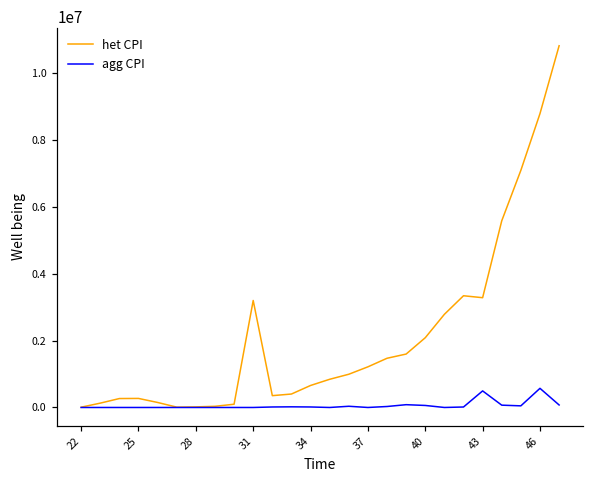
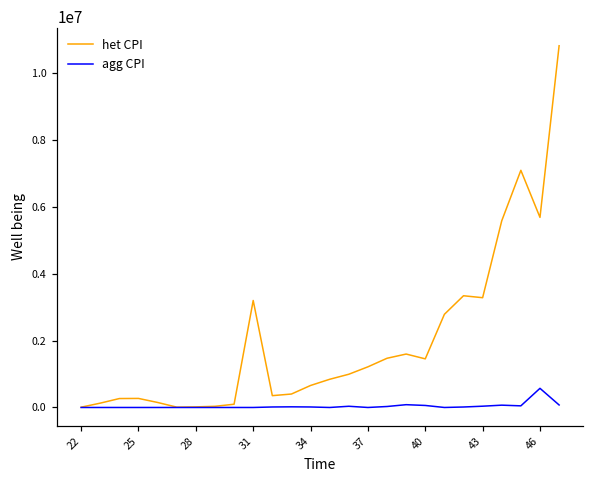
  {
    "het CPI": {
      "25": 300000,
      "31": 3200000,
      "34": 700000,
      "37": 1200000,
-     "40": 2100000,
+     "40": 1500000,
      "43": 3300000,
-     "46": 8800000
+     "46": 5700000
    },
    "agg CPI": {
      "25": 0,
      "31": 0,
      "34": 0,
      "37": 0,
      "40": 100000,
-     "43": 500000,
+     "43": 0,
      "46": 600000
    }
  }
